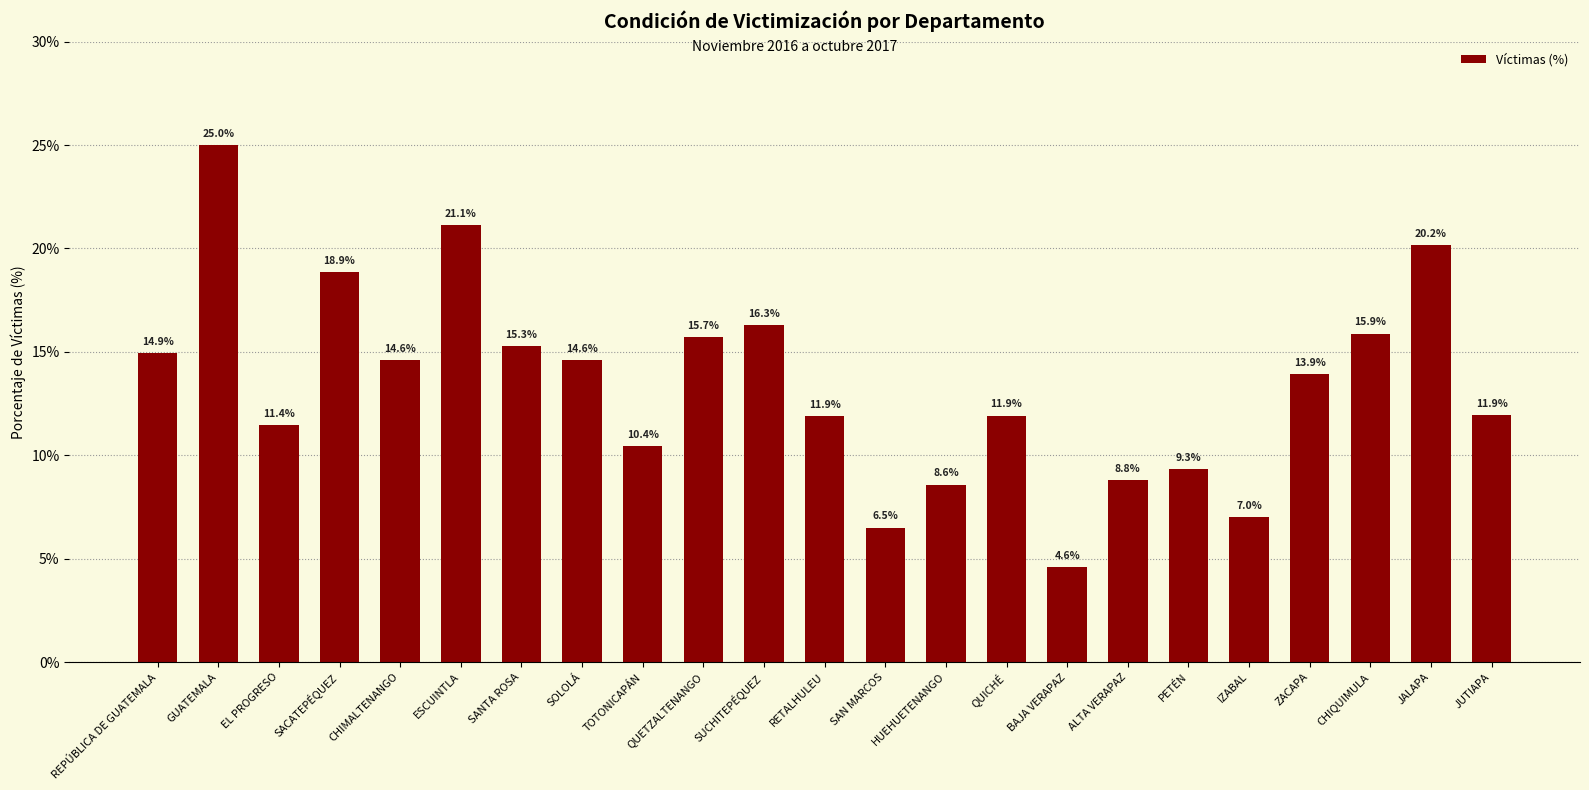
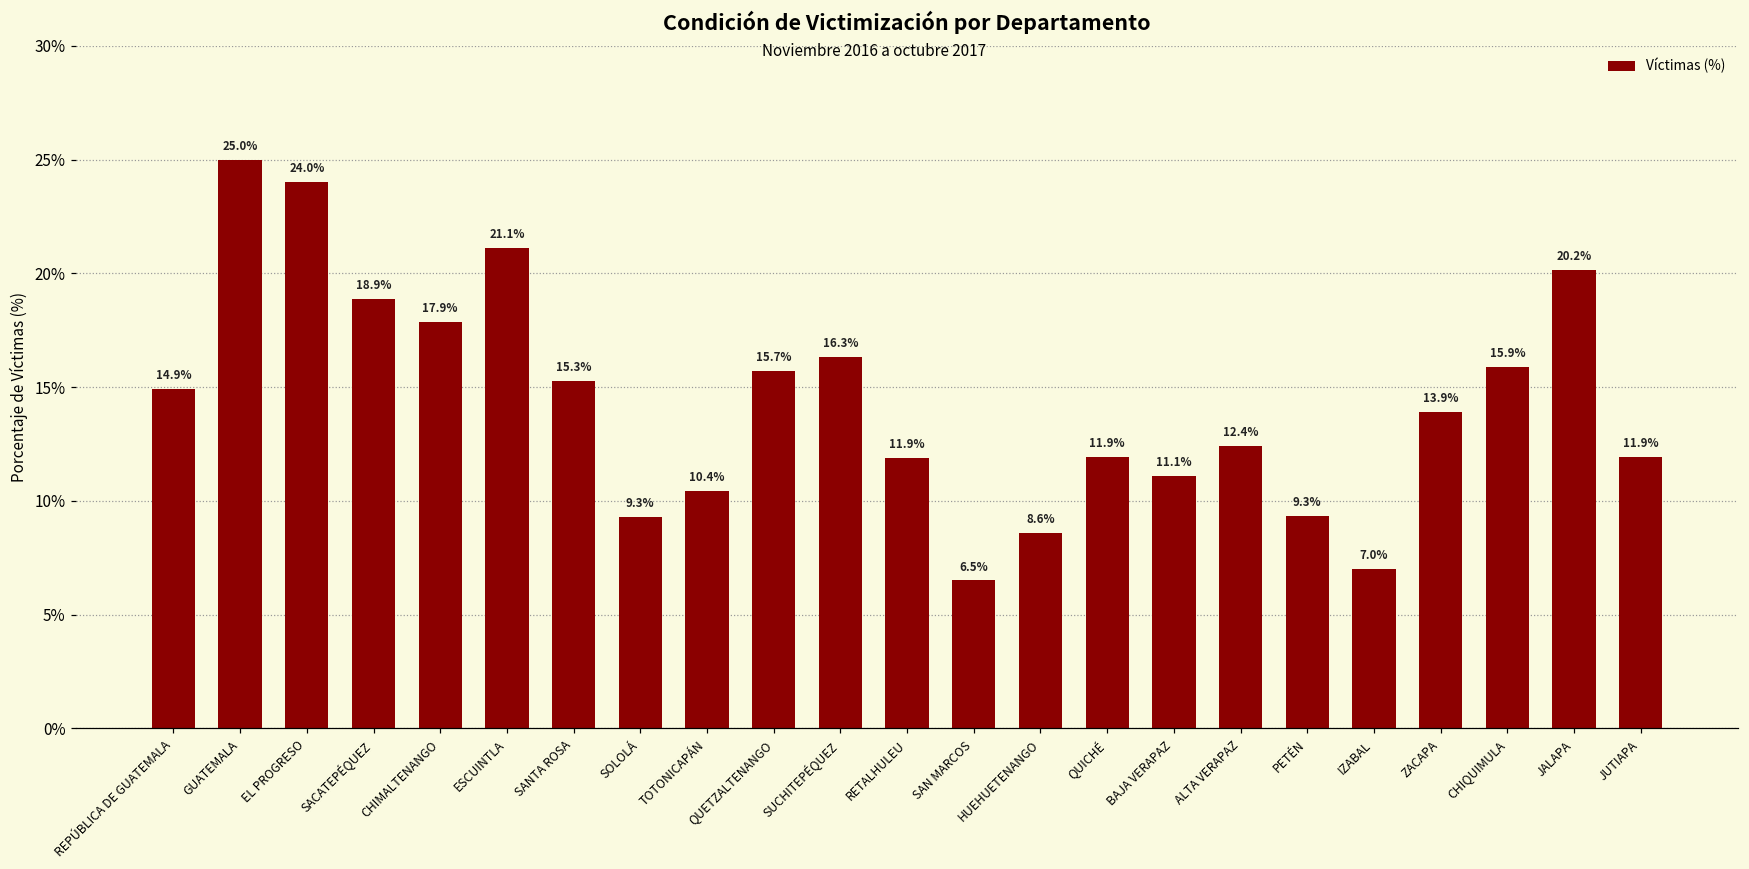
  {
    "REPÚBLICA DE GUATEMALA": "14.9%",
    "GUATEMALA": "25.0%",
-   "EL PROGRESO": "11.4%",
+   "EL PROGRESO": "24.0%",
    "SACATEPÉQUEZ": "18.9%",
-   "CHIMALTENANGO": "14.6%",
+   "CHIMALTENANGO": "17.9%",
    "ESCUINTLA": "21.1%",
    "SANTA ROSA": "15.3%",
-   "SOLOLÁ": "14.6%",
+   "SOLOLÁ": "9.3%",
    "TOTONICAPÁN": "10.4%",
    "QUETZALTENANGO": "15.7%",
    "SUCHITEPÉQUEZ": "16.3%",
    "RETALHULEU": "11.9%",
    "SAN MARCOS": "6.5%",
    "HUEHUETENANGO": "8.6%",
    "QUICHÉ": "11.9%",
-   "BAJA VERAPAZ": "4.6%",
-   "ALTA VERAPAZ": "8.8%",
+   "BAJA VERAPAZ": "11.1%",
+   "ALTA VERAPAZ": "12.4%",
    "PETÉN": "9.3%",
    "IZABAL": "7.0%",
    "ZACAPA": "13.9%",
    "CHIQUIMULA": "15.9%",
    "JALAPA": "20.2%",
    "JUTIAPA": "11.9%"
  }
